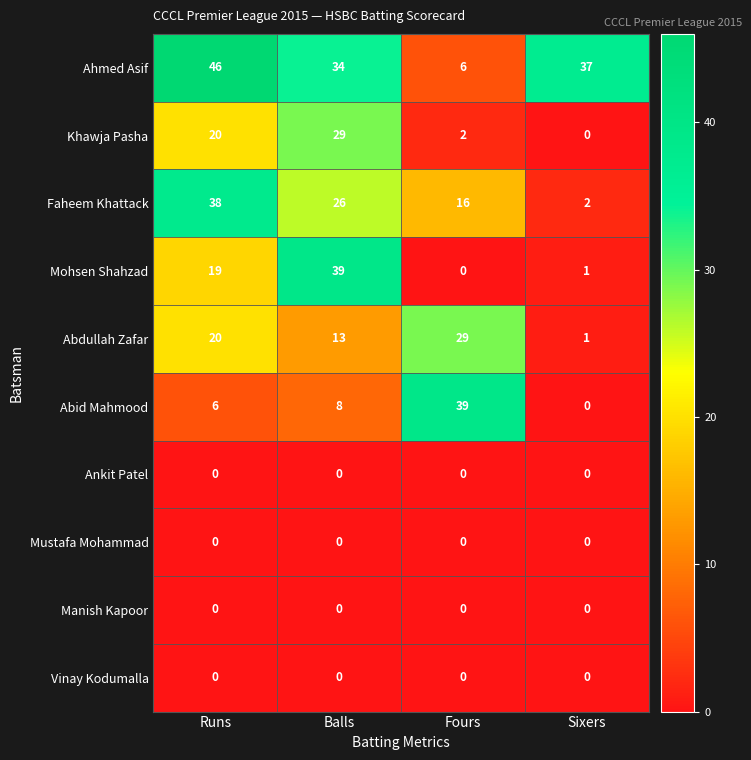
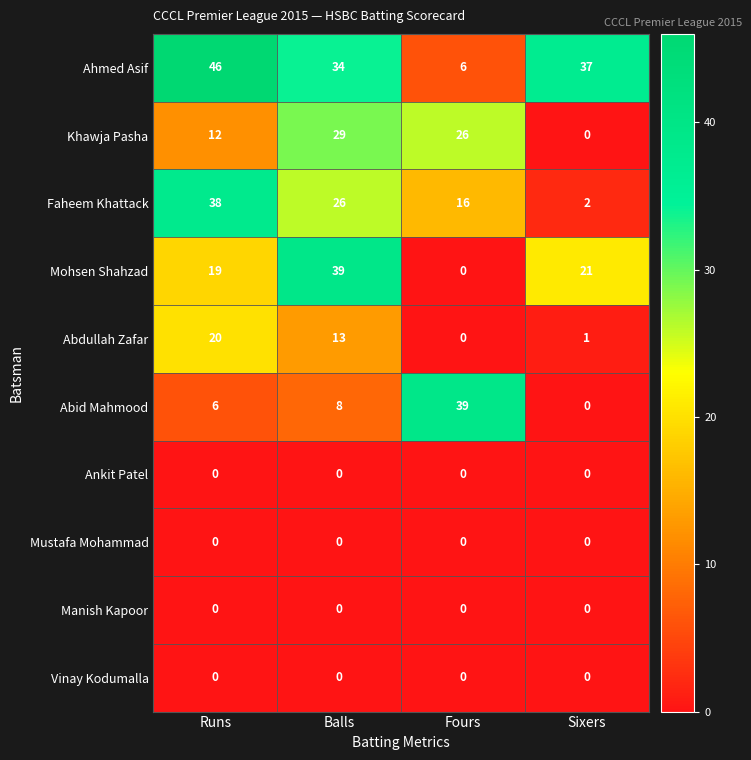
  {
    "Ahmed Asif": {
      "Runs": 46,
      "Balls": 34,
      "Fours": 6,
      "Sixers": 37
    },
    "Khawja Pasha": {
-     "Runs": 20,
+     "Runs": 12,
      "Balls": 29,
-     "Fours": 2,
+     "Fours": 26,
      "Sixers": 0
    },
    "Faheem Khattack": {
      "Runs": 38,
      "Balls": 26,
      "Fours": 16,
      "Sixers": 2
    },
    "Mohsen Shahzad": {
      "Runs": 19,
      "Balls": 39,
      "Fours": 0,
-     "Sixers": 1
+     "Sixers": 21
    },
    "Abdullah Zafar": {
      "Runs": 20,
      "Balls": 13,
-     "Fours": 29,
+     "Fours": 0,
      "Sixers": 1
    },
    "Abid Mahmood": {
      "Runs": 6,
      "Balls": 8,
      "Fours": 39,
      "Sixers": 0
    },
    "Ankit Patel": {
      "Runs": 0,
      "Balls": 0,
      "Fours": 0,
      "Sixers": 0
    },
    "Mustafa Mohammad": {
      "Runs": 0,
      "Balls": 0,
      "Fours": 0,
      "Sixers": 0
    },
    "Manish Kapoor": {
      "Runs": 0,
      "Balls": 0,
      "Fours": 0,
      "Sixers": 0
    },
    "Vinay Kodumalla": {
      "Runs": 0,
      "Balls": 0,
      "Fours": 0,
      "Sixers": 0
    }
  }
